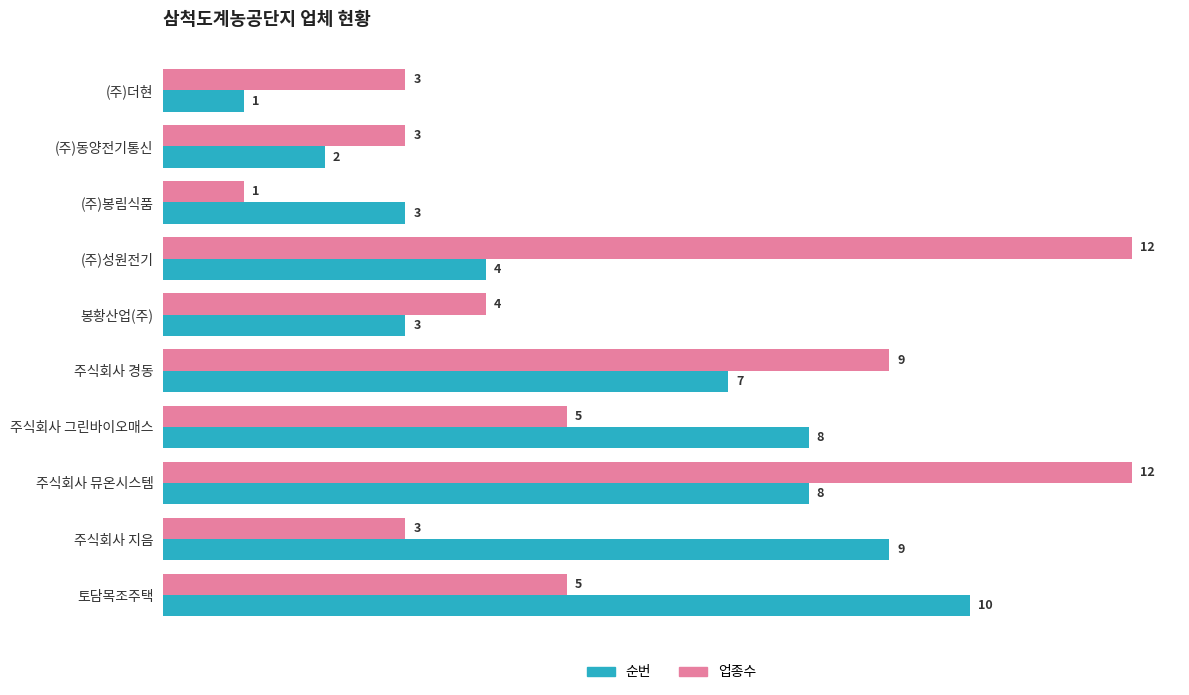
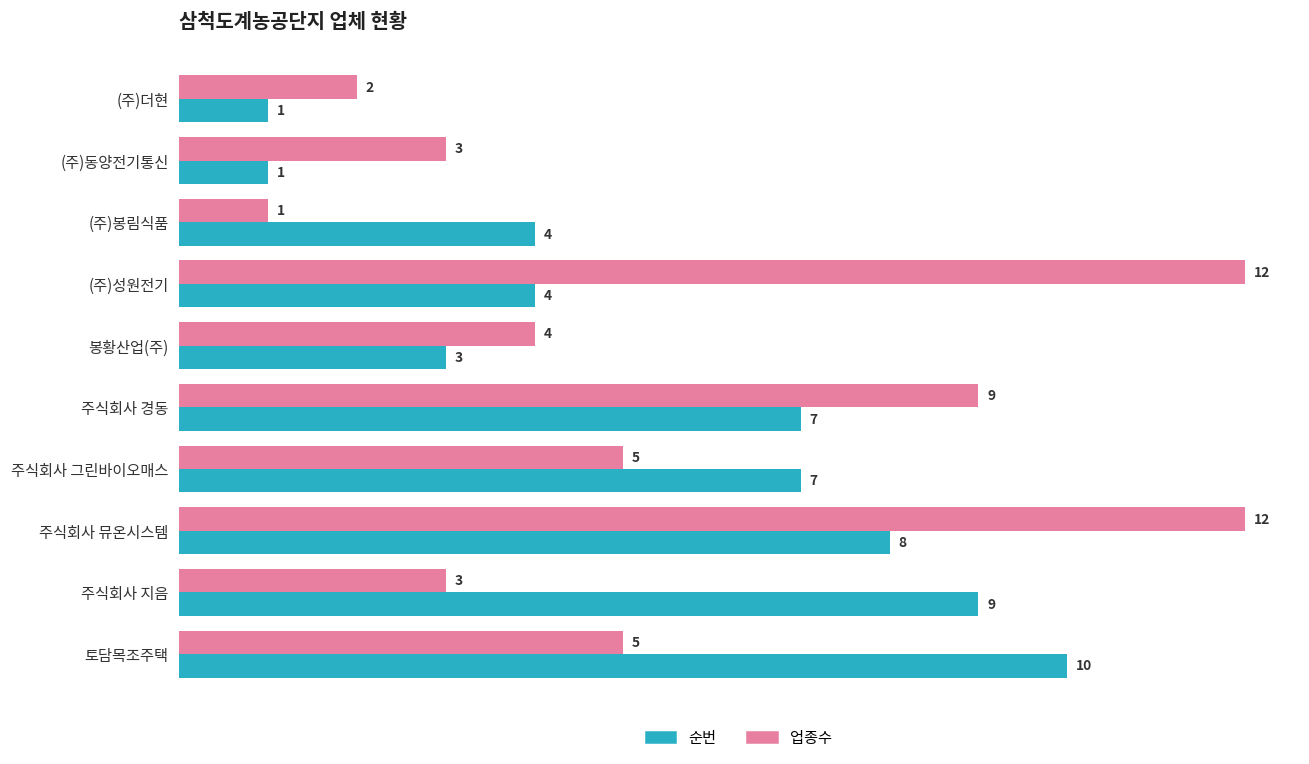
  {
    "순번": {
      "(주)더현": 1,
-     "(주)동양전기통신": 2,
-     "(주)봉림식품": 3,
+     "(주)동양전기통신": 1,
+     "(주)봉림식품": 4,
      "(주)성원전기": 4,
      "봉황산업(주)": 3,
      "주식회사 경동": 7,
-     "주식회사 그린바이오매스": 8,
+     "주식회사 그린바이오매스": 7,
      "주식회사 뮤온시스템": 8,
      "주식회사 지음": 9,
      "토담목조주택": 10
    },
    "업종수": {
-     "(주)더현": 3,
+     "(주)더현": 2,
      "(주)동양전기통신": 3,
      "(주)봉림식품": 1,
      "(주)성원전기": 12,
      "봉황산업(주)": 4,
      "주식회사 경동": 9,
      "주식회사 그린바이오매스": 5,
      "주식회사 뮤온시스템": 12,
      "주식회사 지음": 3,
      "토담목조주택": 5
    }
  }
